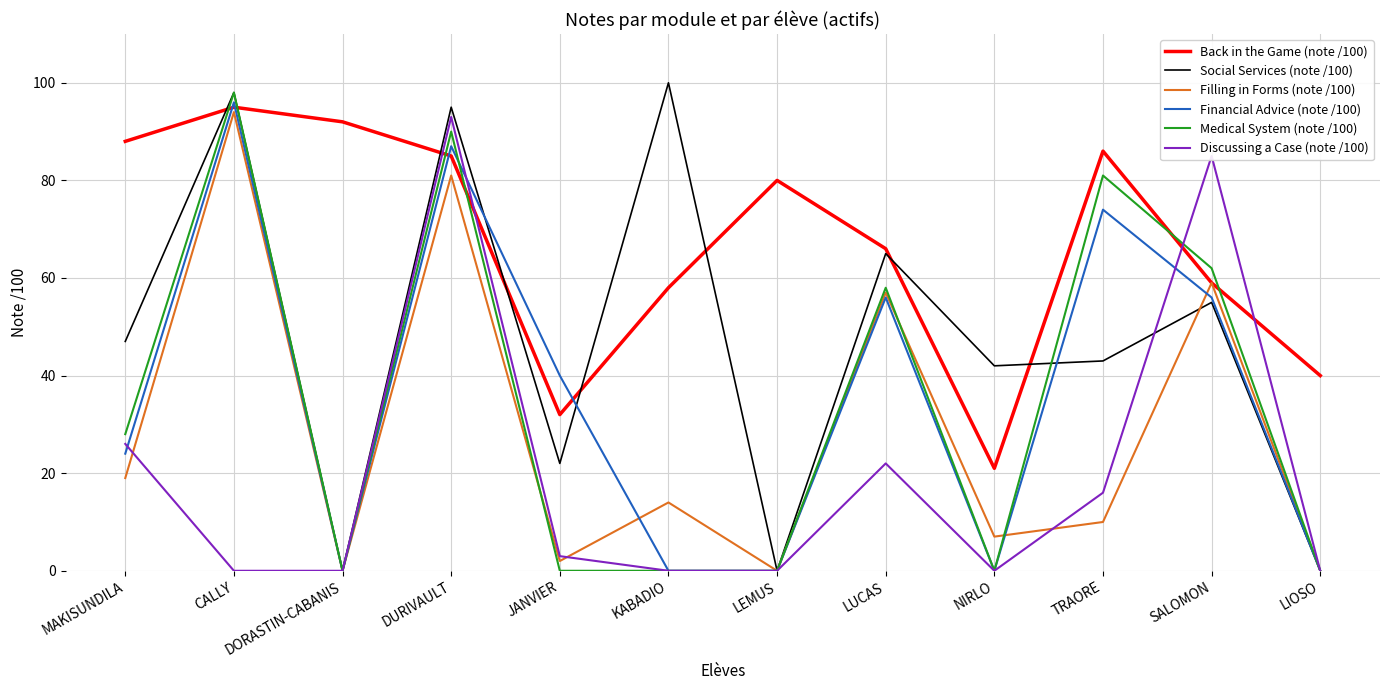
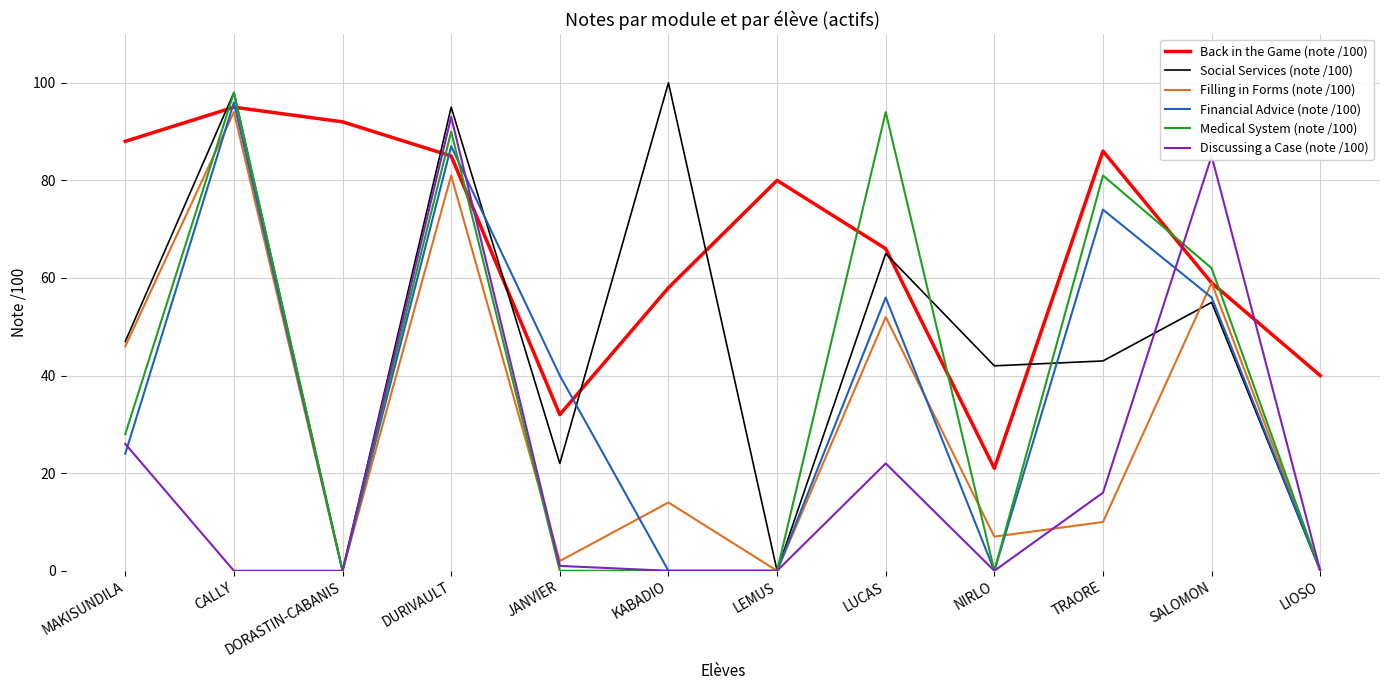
  {
    "Back in the Game (note /100)": {
      "MAKISUNDILA": 88,
      "CALLY": 95,
      "DORASTIN-CABANIS": 92,
      "DURIVAULT": 85,
      "JANVIER": 32,
      "KABADIO": 58,
      "LEMUS": 80,
      "LUCAS": 66,
      "NIRLO": 21,
      "TRAORE": 86,
      "LIOSO": 40
    },
    "Social Services (note /100)": {
      "MAKISUNDILA": 47,
      "DURIVAULT": 95,
      "JANVIER": 22,
      "KABADIO": 100,
      "LUCAS": 65,
      "NIRLO": 42,
      "TRAORE": 43,
      "SALOMON": 55
    },
    "Filling in Forms (note /100)": {
-     "MAKISUNDILA": 19,
+     "MAKISUNDILA": 46,
      "CALLY": 94,
      "DURIVAULT": 81,
      "JANVIER": 2,
      "KABADIO": 14,
-     "LUCAS": 57,
+     "LUCAS": 52,
      "NIRLO": 7,
      "TRAORE": 10
    },
    "Financial Advice (note /100)": {
      "MAKISUNDILA": 24,
      "CALLY": 96,
      "DURIVAULT": 87,
      "JANVIER": 40,
      "LUCAS": 56,
      "TRAORE": 74,
      "SALOMON": 56
    },
    "Medical System (note /100)": {
      "MAKISUNDILA": 28,
      "DURIVAULT": 90,
      "JANVIER": 0,
-     "LUCAS": 58,
+     "LUCAS": 94,
      "TRAORE": 81,
      "SALOMON": 62
    },
    "Discussing a Case (note /100)": {
      "MAKISUNDILA": 26,
      "CALLY": 0,
      "DURIVAULT": 93,
-     "JANVIER": 3,
+     "JANVIER": 1,
      "LUCAS": 22,
      "TRAORE": 16
    }
  }
